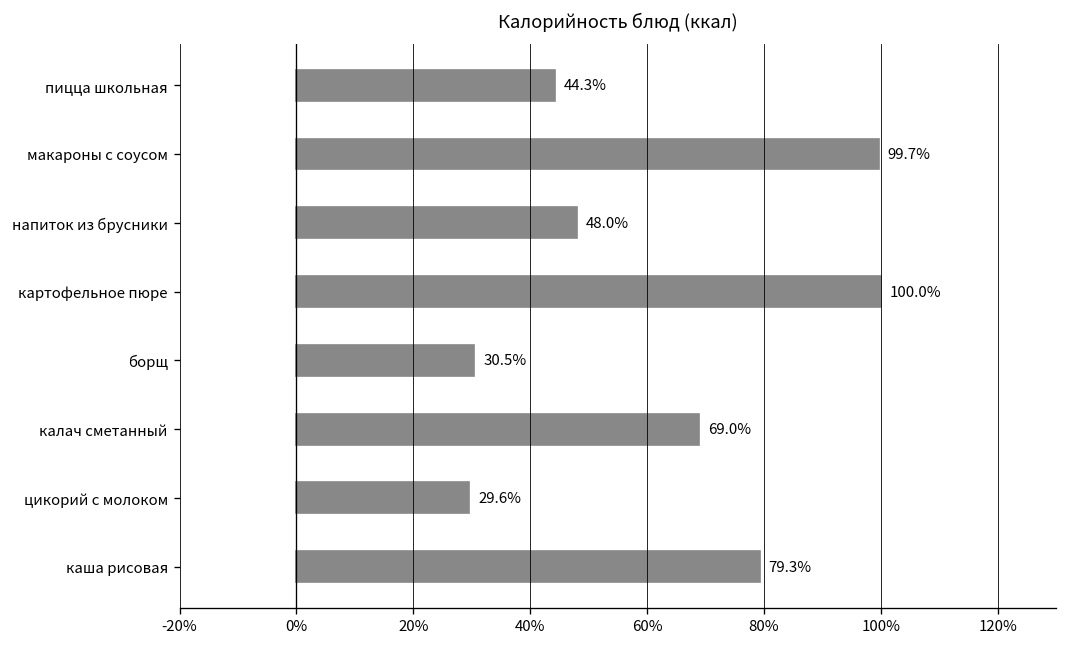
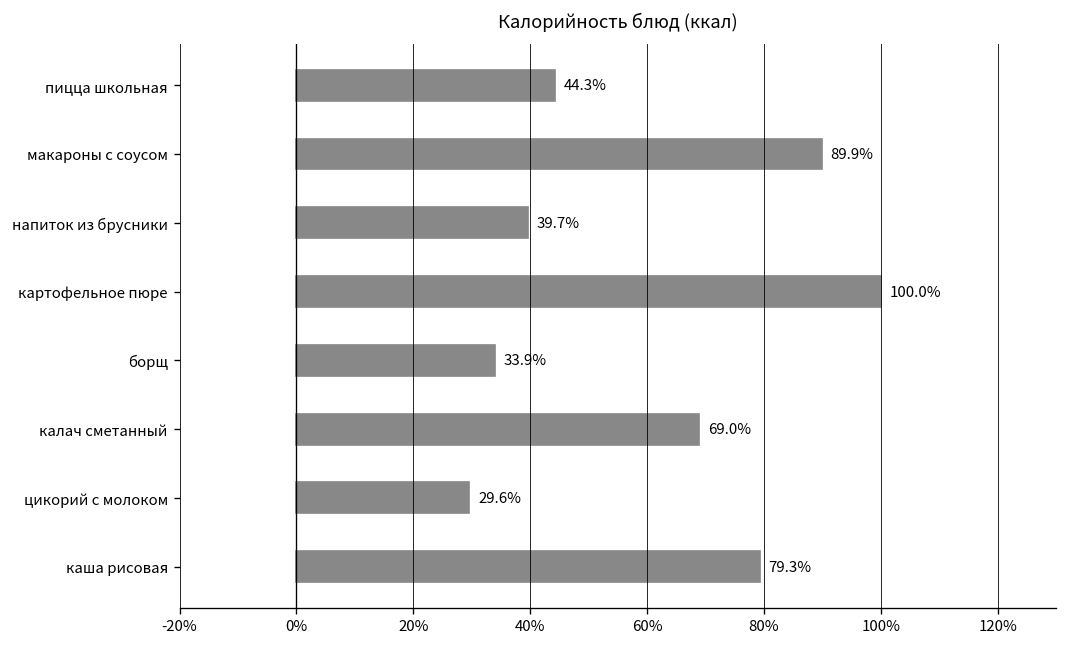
  {
    "пицца школьная": "44.3%",
-   "макароны с соусом": "99.7%",
-   "напиток из брусники": "48.0%",
+   "макароны с соусом": "89.9%",
+   "напиток из брусники": "39.7%",
    "картофельное пюре": "100.0%",
-   "борщ": "30.5%",
+   "борщ": "33.9%",
    "калач сметанный": "69.0%",
    "цикорий с молоком": "29.6%",
    "каша рисовая": "79.3%"
  }
